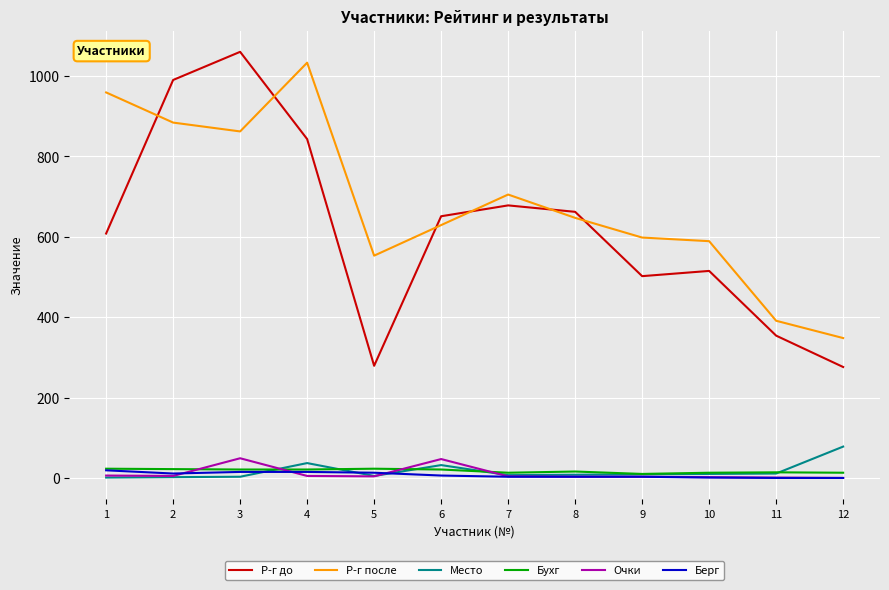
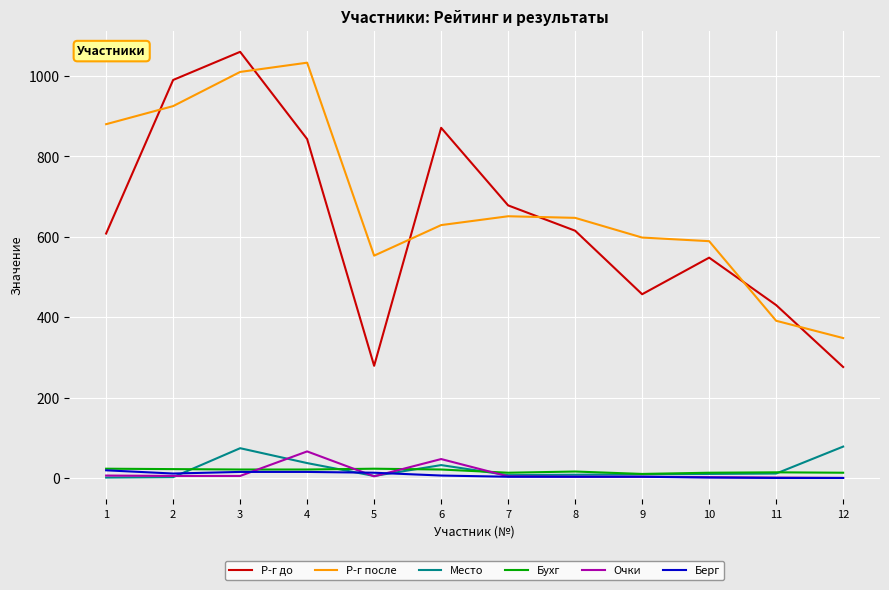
  {
    "Р-г до": {
      "1": 610,
      "2": 990,
      "3": 1060,
      "4": 840,
      "5": 280,
-     "6": 650,
+     "6": 870,
      "7": 680,
-     "8": 660,
-     "9": 500,
-     "10": 520,
-     "11": 350,
+     "8": 620,
+     "9": 460,
+     "10": 550,
+     "11": 430,
      "12": 280
    },
    "Р-г после": {
-     "1": 960,
-     "2": 880,
-     "3": 860,
+     "1": 880,
+     "2": 930,
+     "3": 1010,
      "4": 1030,
      "5": 550,
      "6": 630,
-     "7": 710,
+     "7": 650,
      "8": 650,
      "9": 600,
      "10": 590,
      "11": 390,
      "12": 350
    },
    "Место": {
-     "3": 0,
+     "3": 70,
      "4": 40,
      "6": 30,
      "12": 80
    },
    "Бухг": {
      "2": 20,
      "5": 20,
      "6": 20,
      "8": 20,
      "12": 10
    },
    "Очки": {
-     "3": 50,
-     "4": 10,
+     "3": 10,
+     "4": 70,
      "6": 50
    },
    "Берг": {
      "5": 10,
      "6": 10
    }
  }
